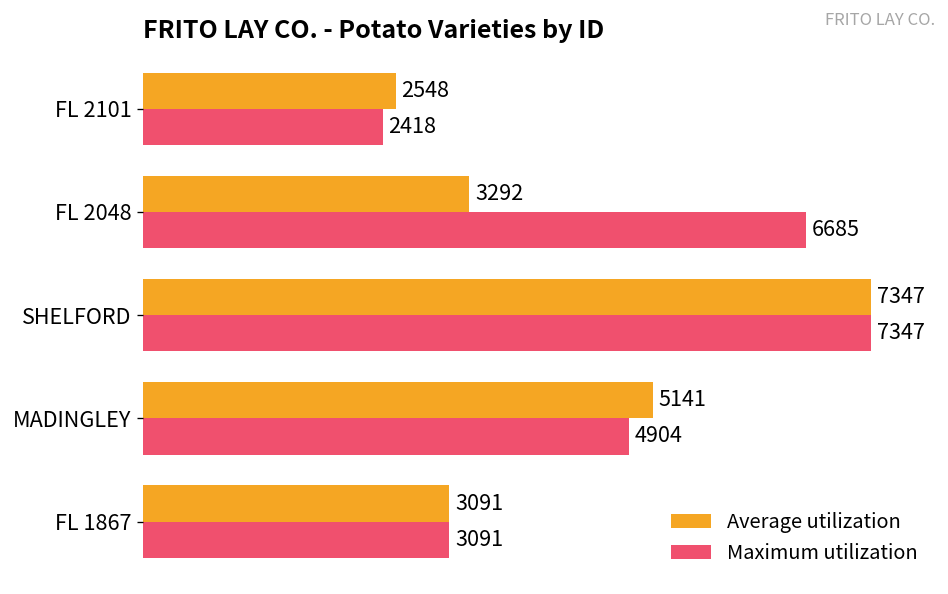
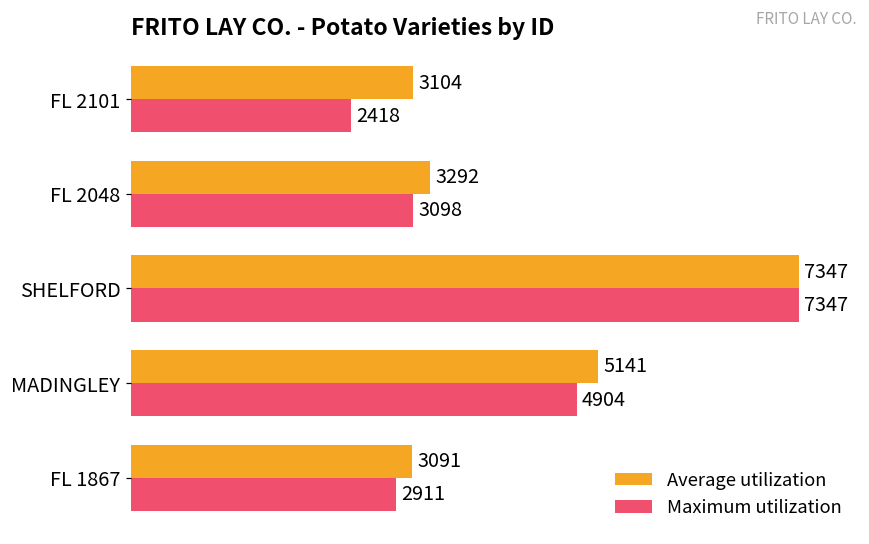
  {
    "Average utilization": {
-     "FL 2101": 2548,
+     "FL 2101": 3104,
      "FL 2048": 3292,
      "SHELFORD": 7347,
      "MADINGLEY": 5141,
      "FL 1867": 3091
    },
    "Maximum utilization": {
      "FL 2101": 2418,
-     "FL 2048": 6685,
+     "FL 2048": 3098,
      "SHELFORD": 7347,
      "MADINGLEY": 4904,
-     "FL 1867": 3091
+     "FL 1867": 2911
    }
  }
